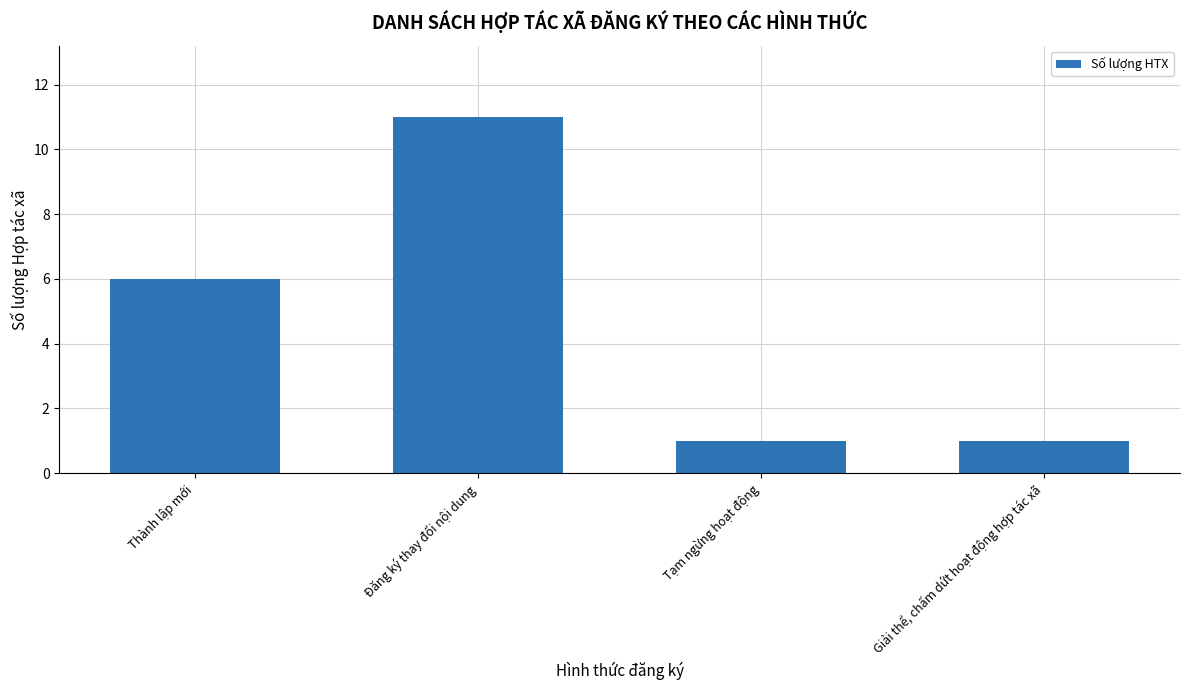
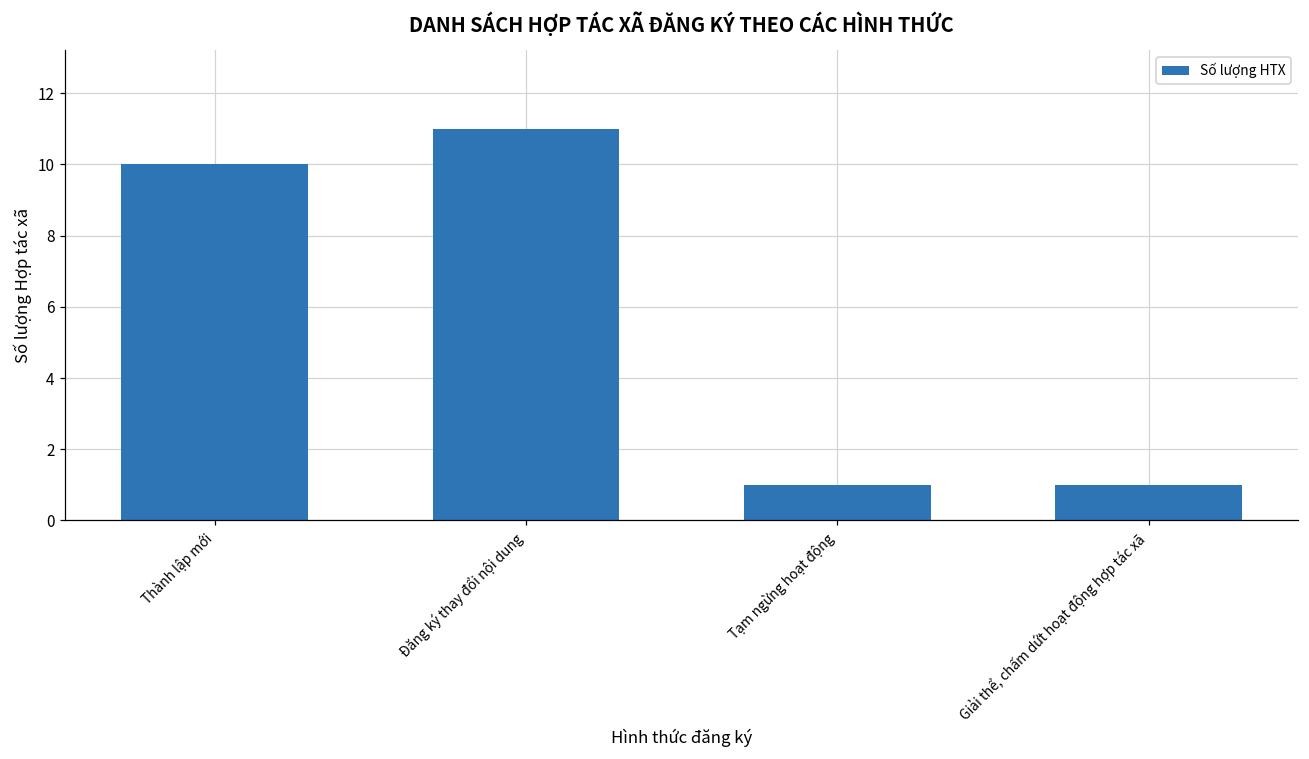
  {
-   "Thành lập mới": 6,
+   "Thành lập mới": 10,
    "Đăng ký thay đổi nội dung": 11,
    "Tạm ngừng hoạt động": 1,
    "Giải thể, chấm dứt hoạt động hợp tác xã": 1
  }
